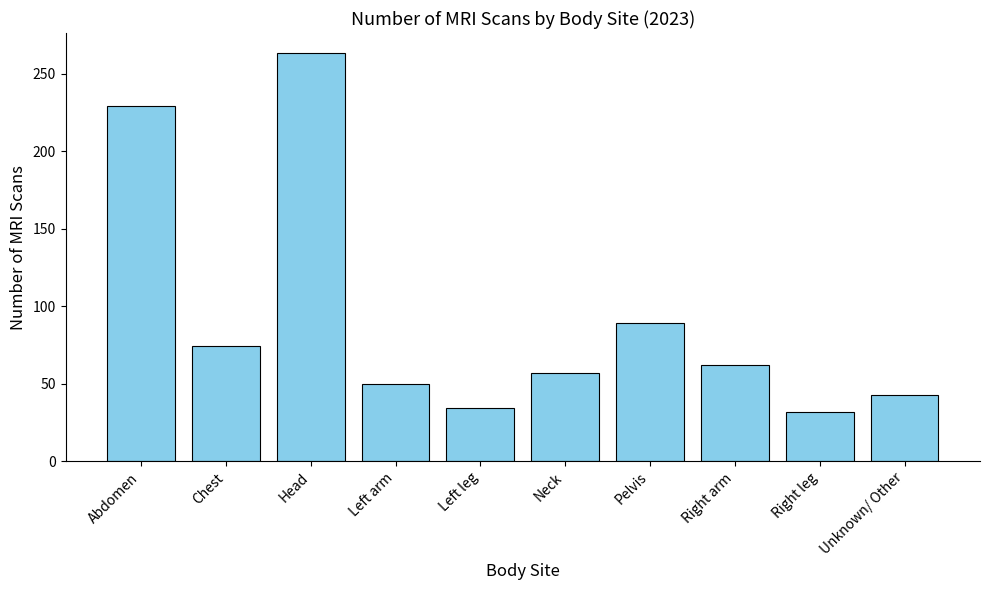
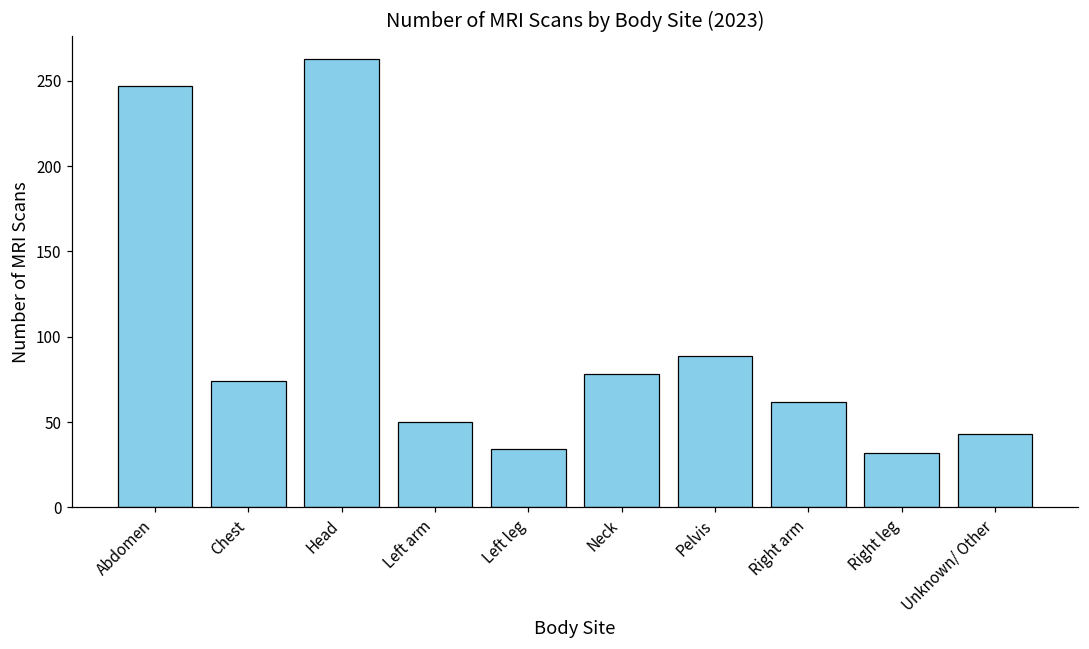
  {
-   "Abdomen": 229,
+   "Abdomen": 247,
    "Chest": 74,
    "Head": 263,
    "Left arm": 50,
    "Left leg": 34,
-   "Neck": 57,
+   "Neck": 78,
    "Pelvis": 89,
    "Right arm": 62,
    "Right leg": 32,
    "Unknown/ Other": 43
  }
